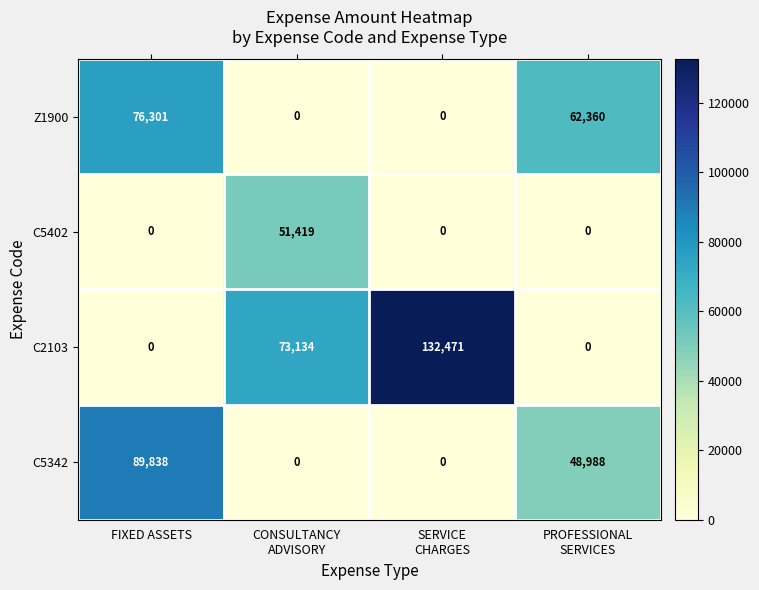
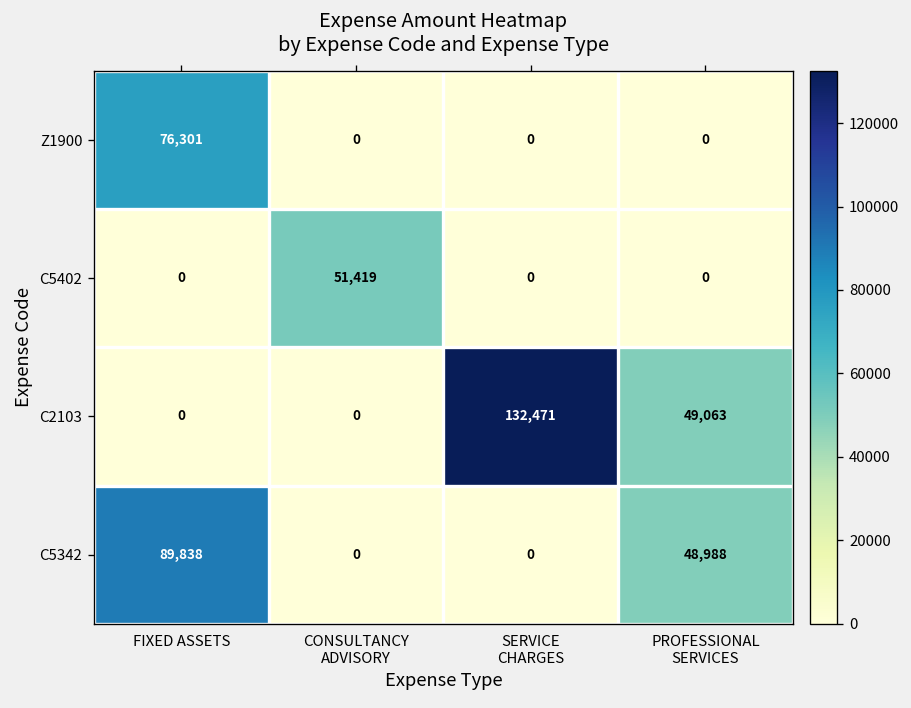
  {
    "Z1900": {
      "FIXED ASSETS": "76,301",
      "CONSULTANCY ADVISORY": "0",
      "SERVICE CHARGES": "0",
-     "PROFESSIONAL SERVICES": "62,360"
+     "PROFESSIONAL SERVICES": "0"
    },
    "C5402": {
      "FIXED ASSETS": "0",
      "CONSULTANCY ADVISORY": "51,419",
      "SERVICE CHARGES": "0",
      "PROFESSIONAL SERVICES": "0"
    },
    "C2103": {
      "FIXED ASSETS": "0",
-     "CONSULTANCY ADVISORY": "73,134",
+     "CONSULTANCY ADVISORY": "0",
      "SERVICE CHARGES": "132,471",
-     "PROFESSIONAL SERVICES": "0"
+     "PROFESSIONAL SERVICES": "49,063"
    },
    "C5342": {
      "FIXED ASSETS": "89,838",
      "CONSULTANCY ADVISORY": "0",
      "SERVICE CHARGES": "0",
      "PROFESSIONAL SERVICES": "48,988"
    }
  }
